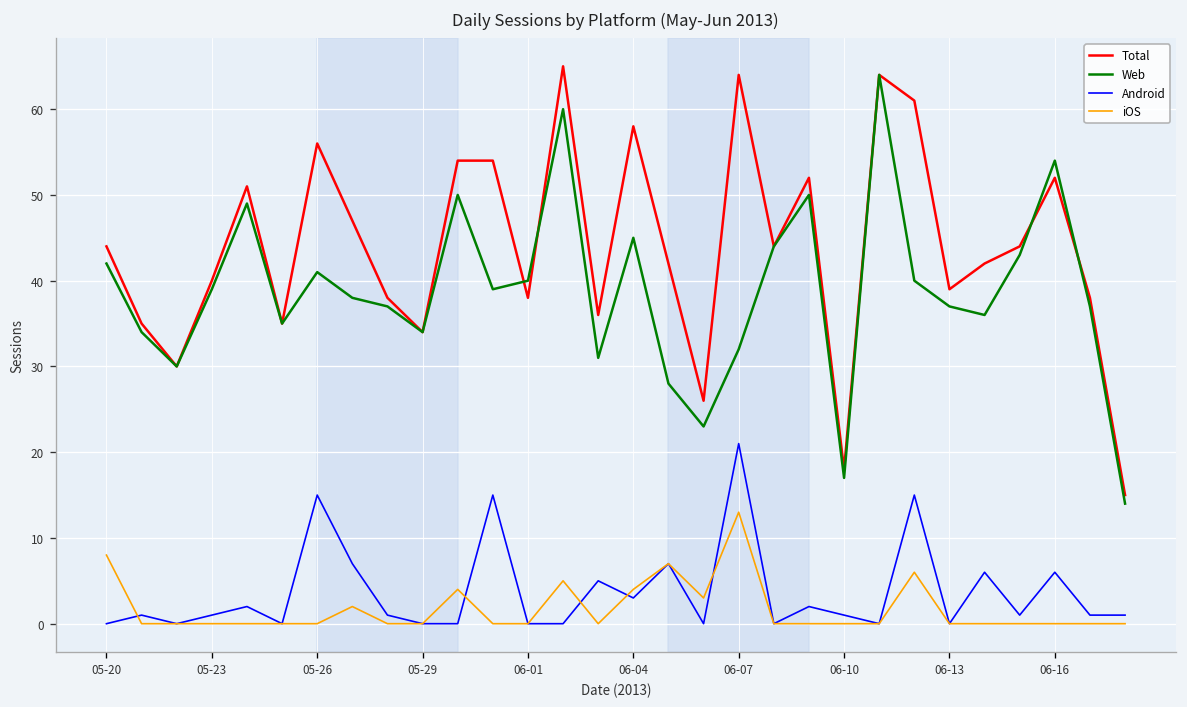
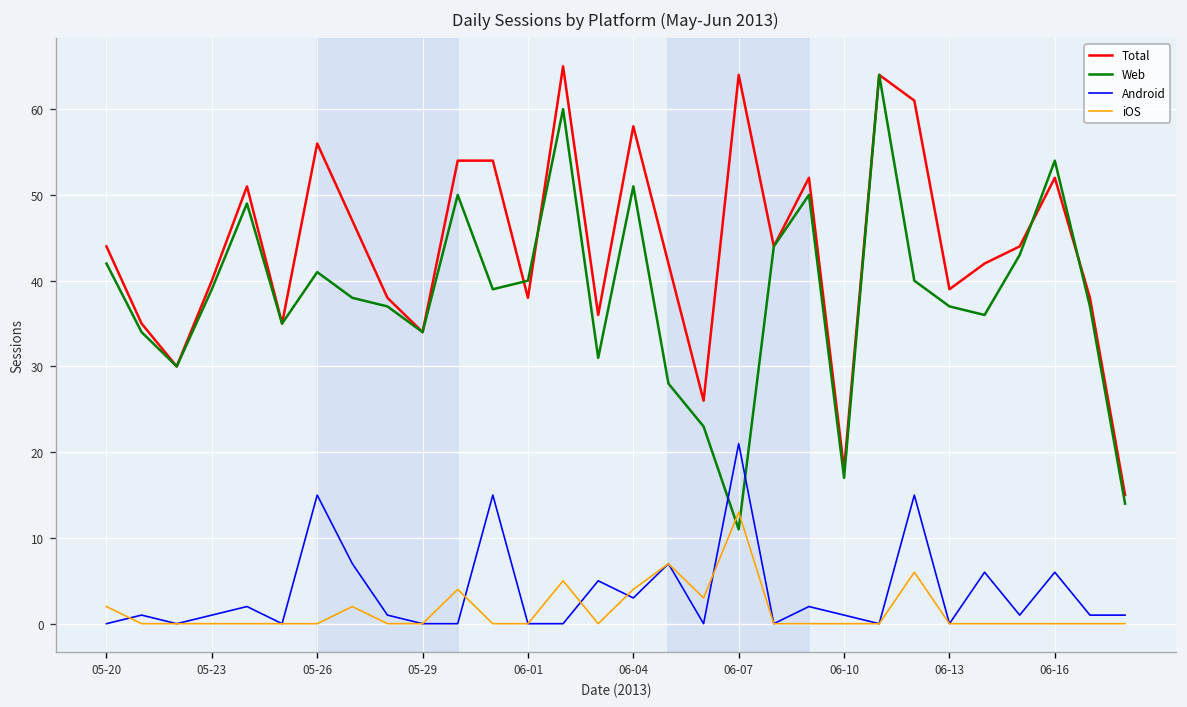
  {
    "Total": {
      "05-20": 44,
      "05-23": 40,
      "05-26": 56,
      "06-01": 38,
      "06-04": 58,
      "06-07": 64,
      "06-10": 18,
      "06-13": 39,
      "06-16": 52
    },
    "Web": {
      "05-20": 42,
      "05-23": 39,
      "05-26": 41,
      "06-01": 40,
-     "06-04": 45,
-     "06-07": 32,
+     "06-04": 51,
+     "06-07": 11,
      "06-10": 17,
      "06-13": 37,
      "06-16": 54
    },
    "Android": {
      "05-20": 0,
      "05-23": 1,
      "05-26": 15,
      "06-04": 3,
      "06-07": 21,
      "06-10": 1,
      "06-16": 6
    },
    "iOS": {
-     "05-20": 8,
+     "05-20": 2,
      "05-23": 0,
      "05-26": 0,
      "06-04": 4,
      "06-07": 13,
      "06-10": 0,
      "06-16": 0
    }
  }
